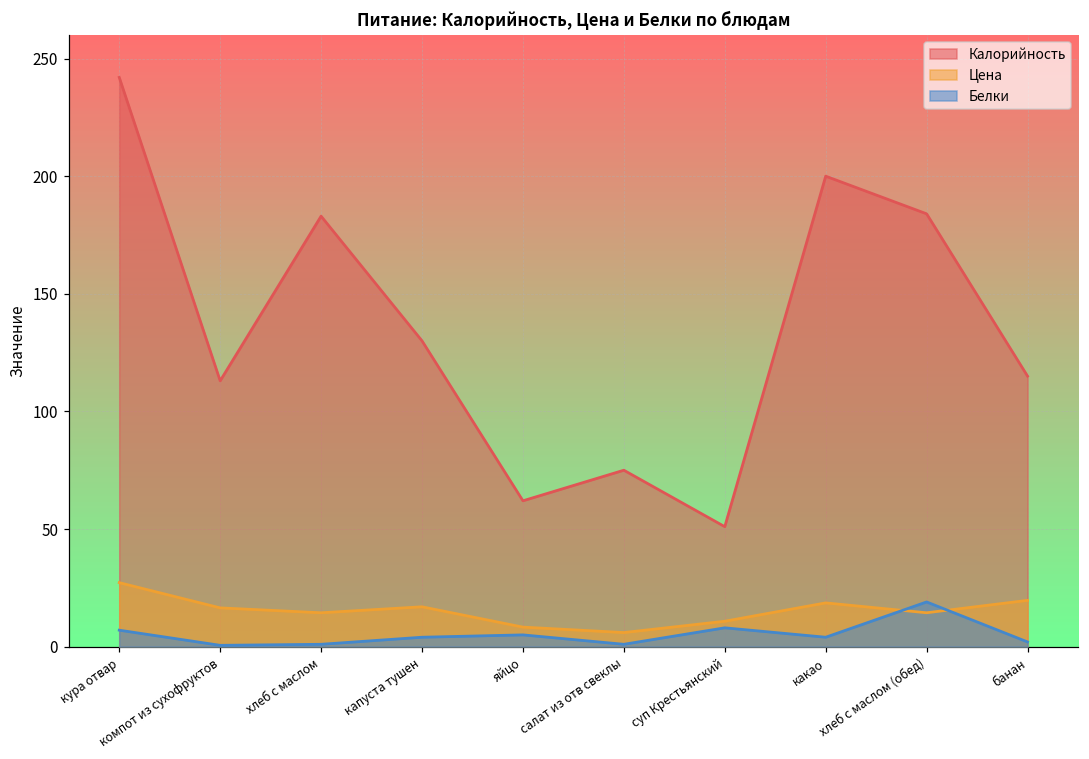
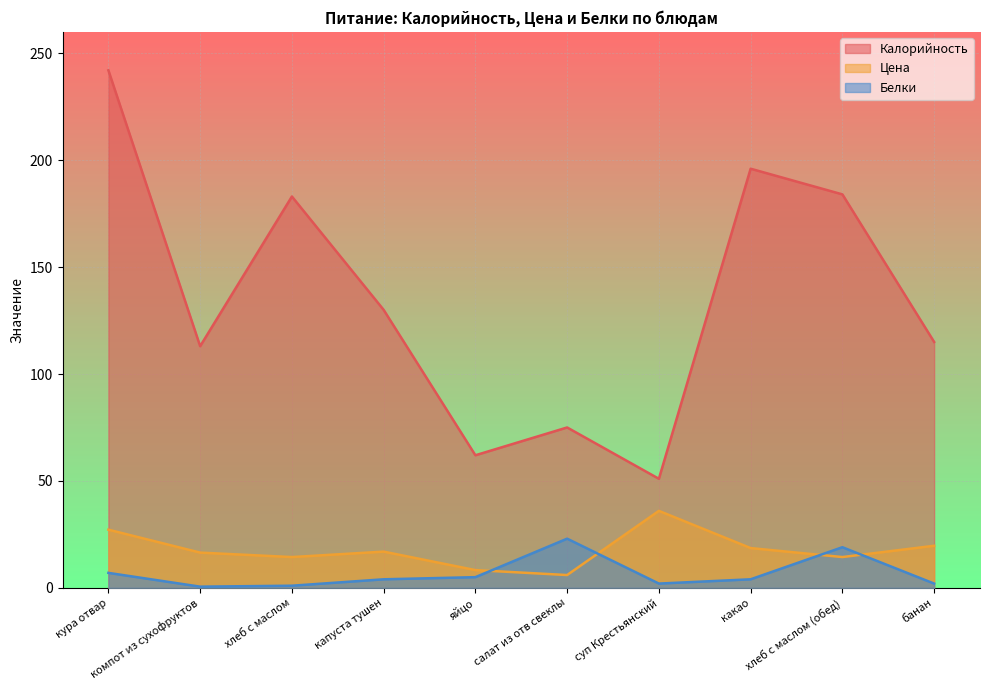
  {
    "Калорийность": {
      "кура отвар": 242,
      "компот из сухофруктов": 113,
      "хлеб с маслом": 183,
      "капуста тушен": 130,
      "яйцо": 62,
      "салат из отв свеклы": 75,
      "суп Крестьянский": 51,
-     "какао": 200,
+     "какао": 196,
      "хлеб с маслом (обед)": 184,
      "банан": 115
    },
    "Цена": {
      "кура отвар": 27,
      "компот из сухофруктов": 16,
      "хлеб с маслом": 14,
      "капуста тушен": 17,
      "яйцо": 8,
      "салат из отв свеклы": 6,
-     "суп Крестьянский": 11,
+     "суп Крестьянский": 36,
      "какао": 19,
      "хлеб с маслом (обед)": 14,
      "банан": 20
    },
    "Белки": {
      "кура отвар": 7,
      "компот из сухофруктов": 1,
      "хлеб с маслом": 1,
      "капуста тушен": 4,
      "яйцо": 5,
-     "салат из отв свеклы": 1,
-     "суп Крестьянский": 8,
+     "салат из отв свеклы": 23,
+     "суп Крестьянский": 2,
      "какао": 4,
      "хлеб с маслом (обед)": 19,
      "банан": 2
    }
  }
